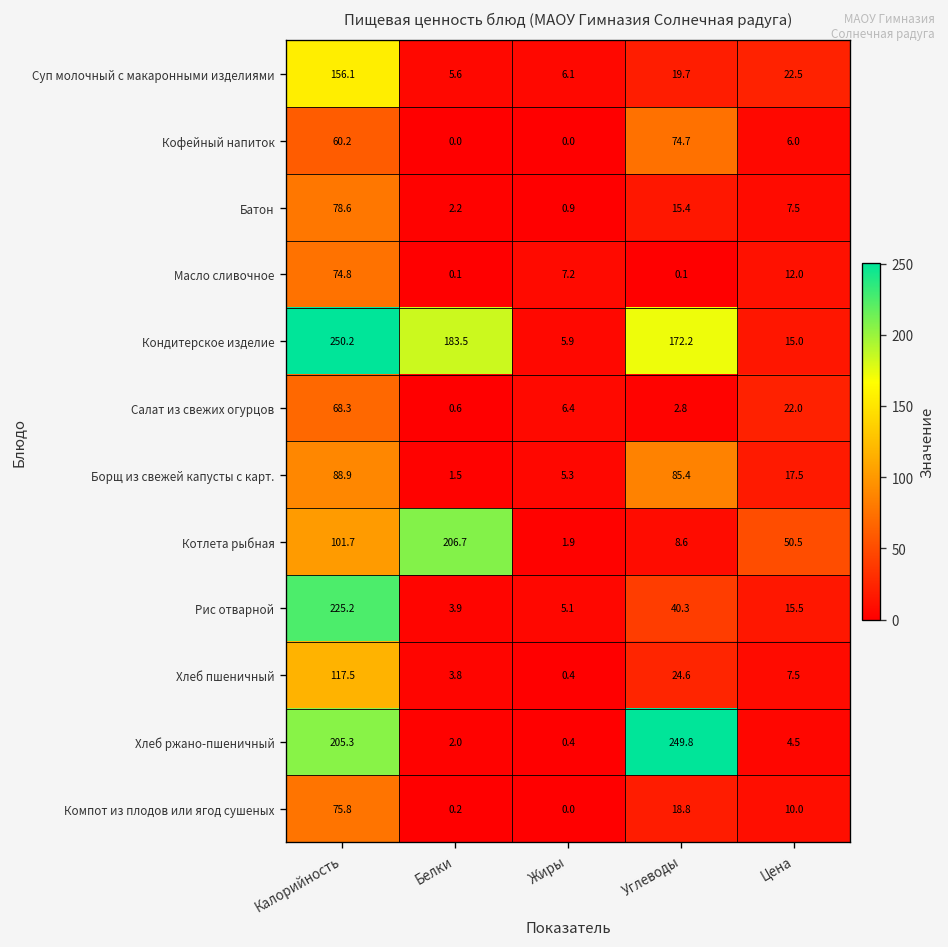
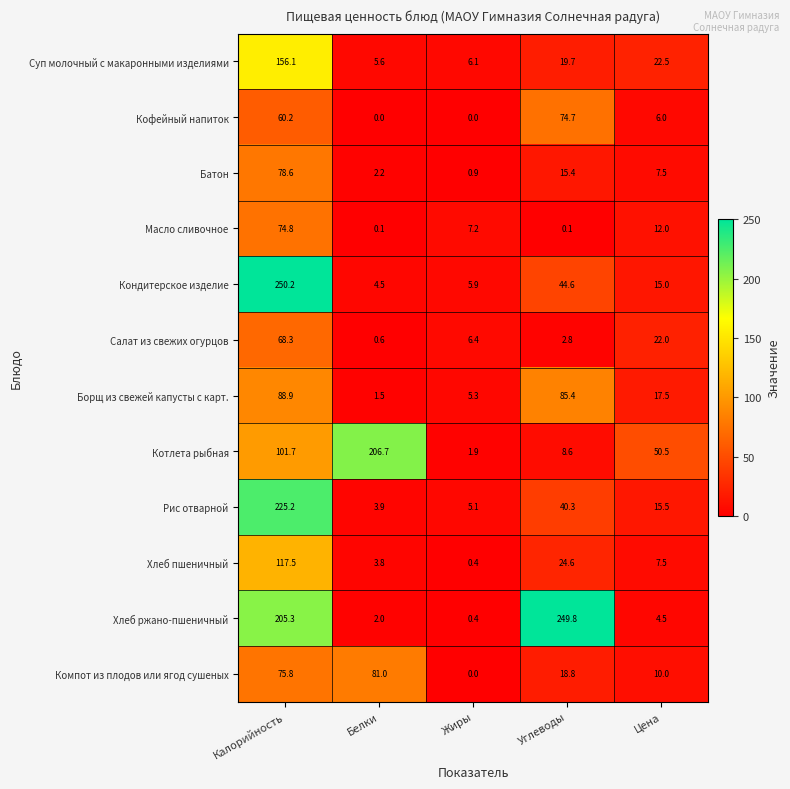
  {
    "Суп молочный с макаронными изделиями": {
      "Калорийность": 156.1,
      "Белки": 5.6,
      "Жиры": 6.1,
      "Углеводы": 19.7,
      "Цена": 22.5
    },
    "Кофейный напиток": {
      "Калорийность": 60.2,
      "Белки": 0.0,
      "Жиры": 0.0,
      "Углеводы": 74.7,
      "Цена": 6.0
    },
    "Батон": {
      "Калорийность": 78.6,
      "Белки": 2.2,
      "Жиры": 0.9,
      "Углеводы": 15.4,
      "Цена": 7.5
    },
    "Масло сливочное": {
      "Калорийность": 74.8,
      "Белки": 0.1,
      "Жиры": 7.2,
      "Углеводы": 0.1,
      "Цена": 12.0
    },
    "Кондитерское изделие": {
      "Калорийность": 250.2,
-     "Белки": 183.5,
+     "Белки": 4.5,
      "Жиры": 5.9,
-     "Углеводы": 172.2,
+     "Углеводы": 44.6,
      "Цена": 15.0
    },
    "Салат из свежих огурцов": {
      "Калорийность": 68.3,
      "Белки": 0.6,
      "Жиры": 6.4,
      "Углеводы": 2.8,
      "Цена": 22.0
    },
    "Борщ из свежей капусты с карт.": {
      "Калорийность": 88.9,
      "Белки": 1.5,
      "Жиры": 5.3,
      "Углеводы": 85.4,
      "Цена": 17.5
    },
    "Котлета рыбная": {
      "Калорийность": 101.7,
      "Белки": 206.7,
      "Жиры": 1.9,
      "Углеводы": 8.6,
      "Цена": 50.5
    },
    "Рис отварной": {
      "Калорийность": 225.2,
      "Белки": 3.9,
      "Жиры": 5.1,
      "Углеводы": 40.3,
      "Цена": 15.5
    },
    "Хлеб пшеничный": {
      "Калорийность": 117.5,
      "Белки": 3.8,
      "Жиры": 0.4,
      "Углеводы": 24.6,
      "Цена": 7.5
    },
    "Хлеб ржано-пшеничный": {
      "Калорийность": 205.3,
      "Белки": 2.0,
      "Жиры": 0.4,
      "Углеводы": 249.8,
      "Цена": 4.5
    },
    "Компот из плодов или ягод сушеных": {
      "Калорийность": 75.8,
-     "Белки": 0.2,
+     "Белки": 81.0,
      "Жиры": 0.0,
      "Углеводы": 18.8,
      "Цена": 10.0
    }
  }
